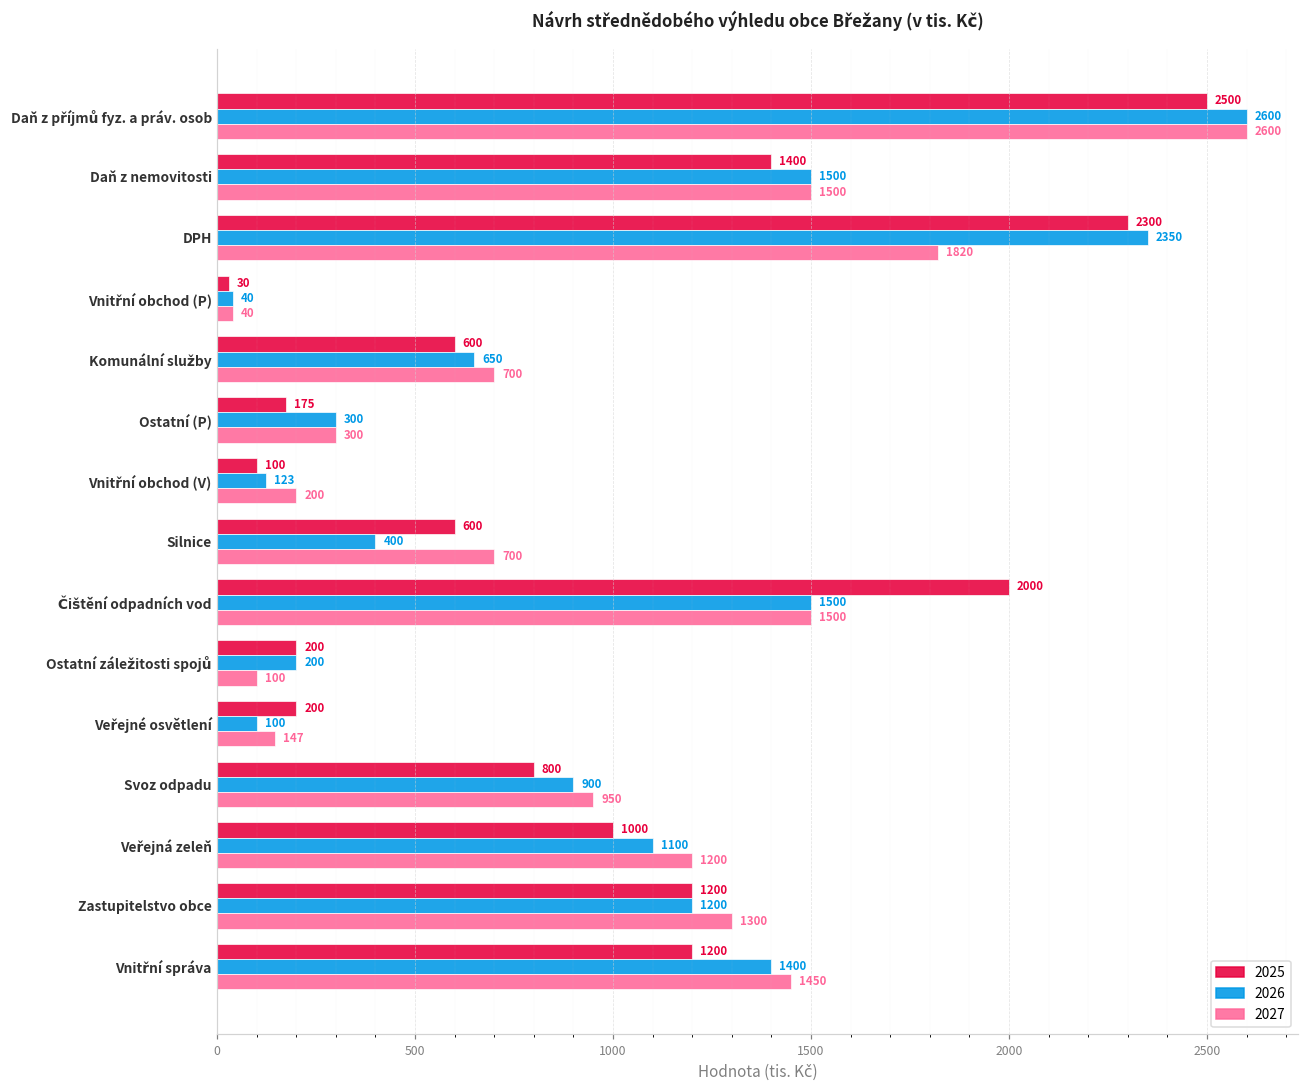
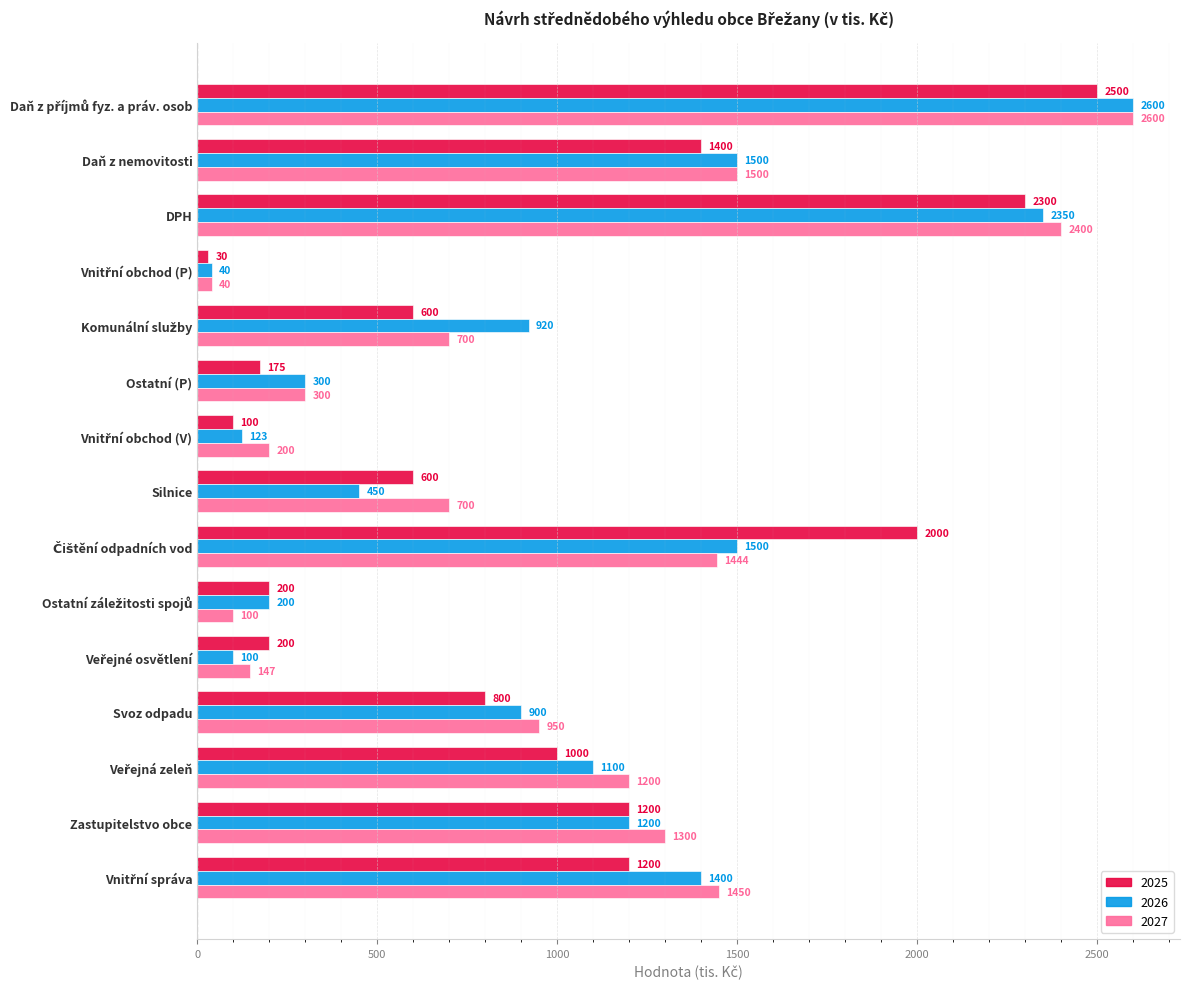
  {
    "2025": {
      "Daň z příjmů fyz. a práv. osob": 2500,
      "Daň z nemovitosti": 1400,
      "DPH": 2300,
      "Vnitřní obchod (P)": 30,
      "Komunální služby": 600,
      "Ostatní (P)": 175,
      "Vnitřní obchod (V)": 100,
      "Silnice": 600,
      "Čištění odpadních vod": 2000,
      "Ostatní záležitosti spojů": 200,
      "Veřejné osvětlení": 200,
      "Svoz odpadu": 800,
      "Veřejná zeleň": 1000,
      "Zastupitelstvo obce": 1200,
      "Vnitřní správa": 1200
    },
    "2026": {
      "Daň z příjmů fyz. a práv. osob": 2600,
      "Daň z nemovitosti": 1500,
      "DPH": 2350,
      "Vnitřní obchod (P)": 40,
-     "Komunální služby": 650,
+     "Komunální služby": 920,
      "Ostatní (P)": 300,
      "Vnitřní obchod (V)": 123,
-     "Silnice": 400,
+     "Silnice": 450,
      "Čištění odpadních vod": 1500,
      "Ostatní záležitosti spojů": 200,
      "Veřejné osvětlení": 100,
      "Svoz odpadu": 900,
      "Veřejná zeleň": 1100,
      "Zastupitelstvo obce": 1200,
      "Vnitřní správa": 1400
    },
    "2027": {
      "Daň z příjmů fyz. a práv. osob": 2600,
      "Daň z nemovitosti": 1500,
-     "DPH": 1820,
+     "DPH": 2400,
      "Vnitřní obchod (P)": 40,
      "Komunální služby": 700,
      "Ostatní (P)": 300,
      "Vnitřní obchod (V)": 200,
      "Silnice": 700,
-     "Čištění odpadních vod": 1500,
+     "Čištění odpadních vod": 1444,
      "Ostatní záležitosti spojů": 100,
      "Veřejné osvětlení": 147,
      "Svoz odpadu": 950,
      "Veřejná zeleň": 1200,
      "Zastupitelstvo obce": 1300,
      "Vnitřní správa": 1450
    }
  }
